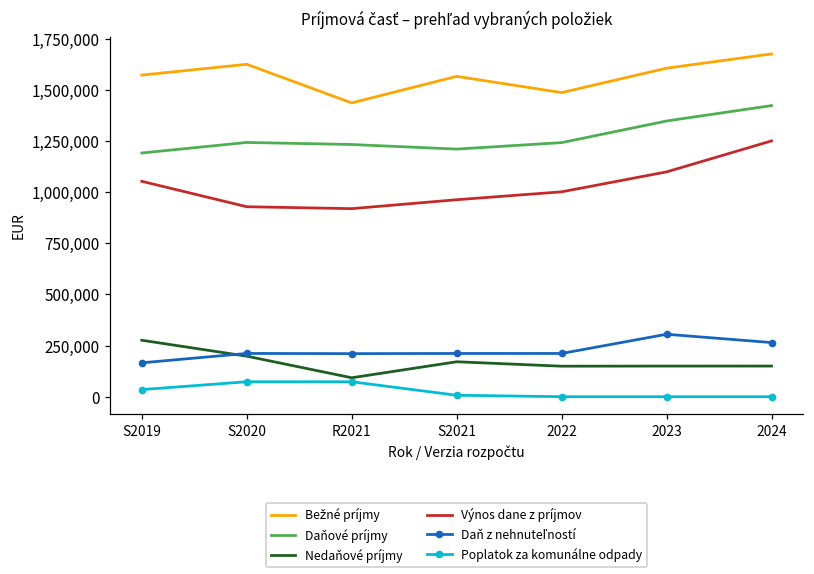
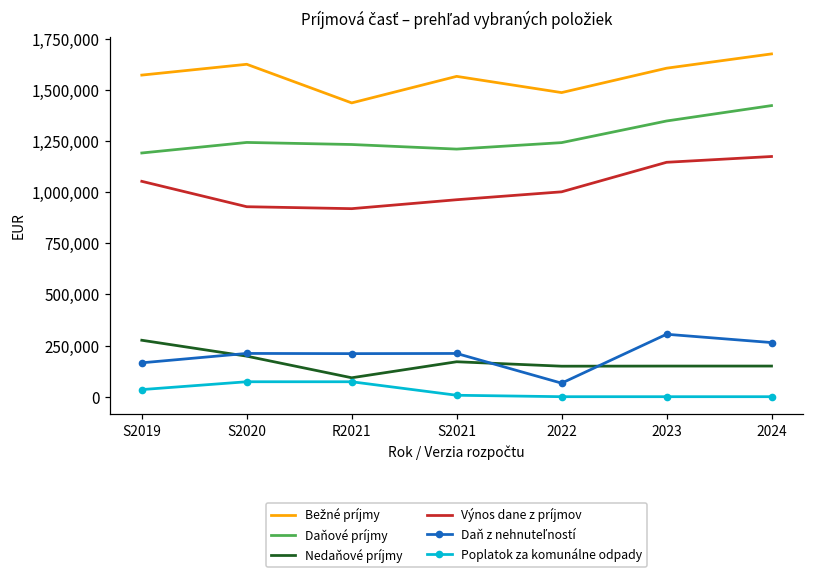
  {
    "Bežné príjmy": {
      "S2019": "1,570,000",
      "S2020": "1,620,000",
      "R2021": "1,440,000",
      "S2021": "1,570,000",
      "2022": "1,490,000",
      "2023": "1,610,000",
      "2024": "1,680,000"
    },
    "Daňové príjmy": {
      "S2019": "1,190,000",
      "S2020": "1,240,000",
      "R2021": "1,230,000",
      "S2021": "1,210,000",
      "2022": "1,240,000",
      "2023": "1,350,000",
      "2024": "1,420,000"
    },
    "Nedaňové príjmy": {
      "S2019": "280,000",
      "R2021": "90,000",
      "S2021": "170,000",
      "2022": "150,000",
      "2023": "150,000",
      "2024": "150,000"
    },
    "Výnos dane z príjmov": {
      "S2019": "1,050,000",
      "S2020": "930,000",
      "R2021": "920,000",
      "S2021": "960,000",
      "2022": "1,000,000",
-     "2023": "1,100,000",
-     "2024": "1,250,000"
+     "2023": "1,150,000",
+     "2024": "1,170,000"
    },
    "Daň z nehnuteľností": {
      "S2019": "170,000",
      "R2021": "210,000",
      "S2021": "210,000",
-     "2022": "210,000",
+     "2022": "70,000",
      "2023": "310,000",
      "2024": "260,000"
    },
    "Poplatok za komunálne odpady": {
      "S2019": "30,000",
      "S2020": "70,000",
      "R2021": "70,000",
      "S2021": "10,000",
      "2022": "0",
      "2023": "0",
      "2024": "0"
    }
  }
